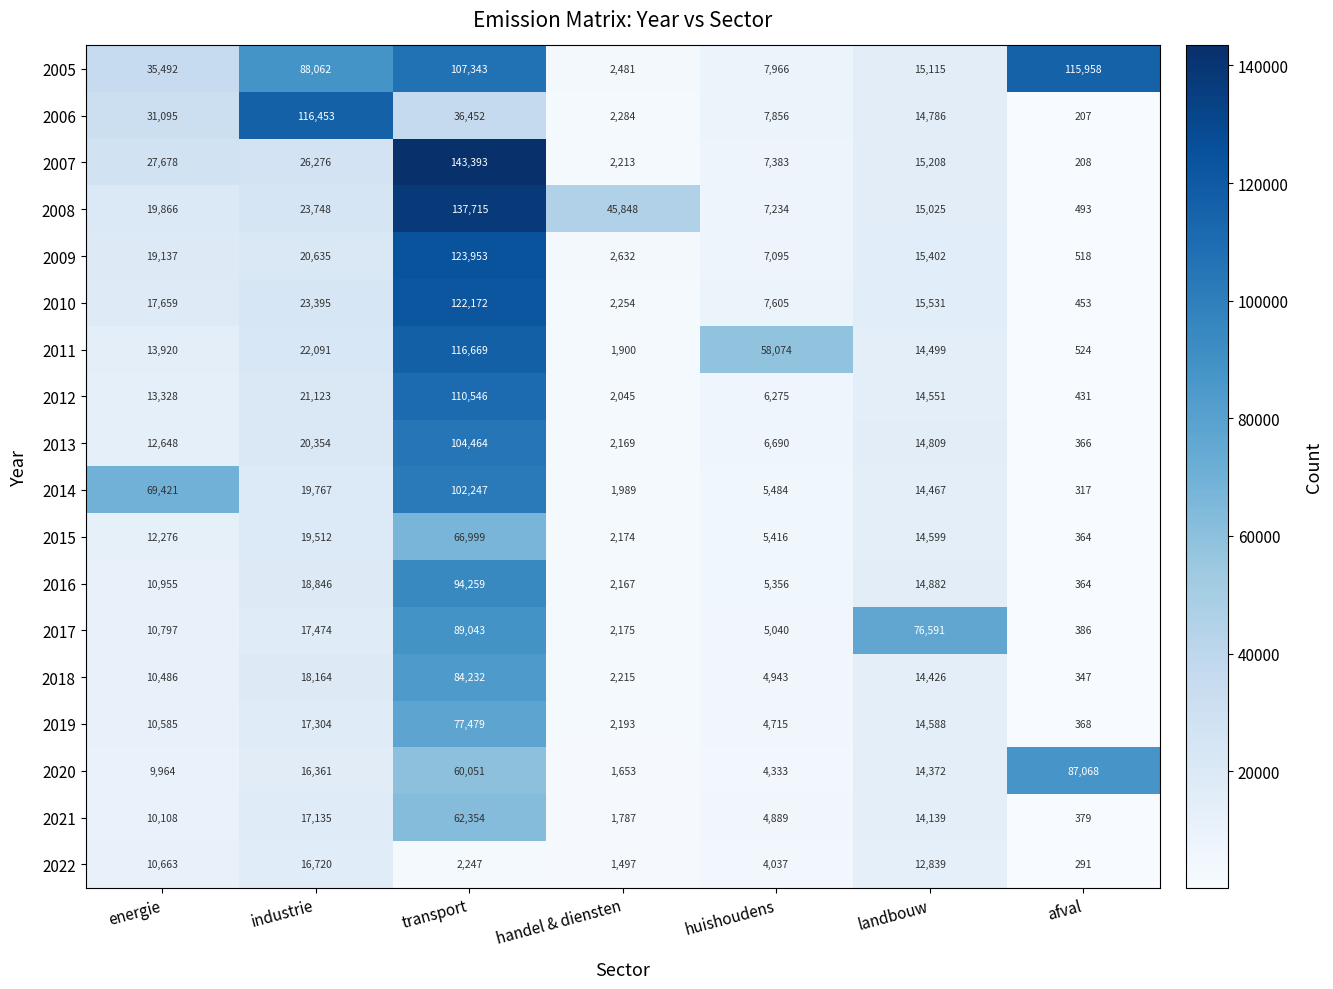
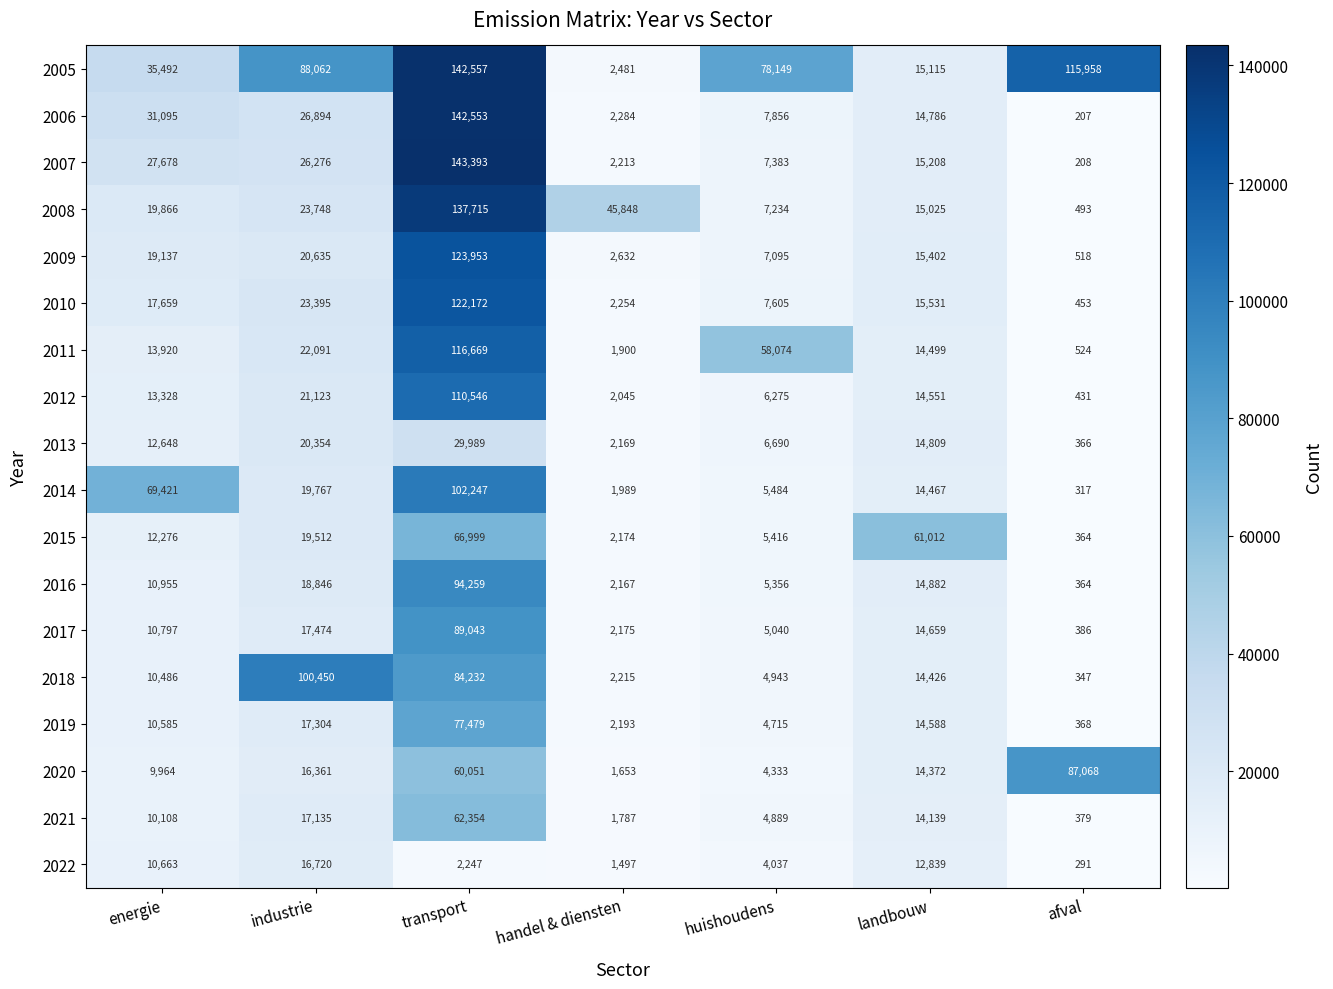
  {
    "2005": {
      "energie": "35,492",
      "industrie": "88,062",
-     "transport": "107,343",
+     "transport": "142,557",
      "handel & diensten": "2,481",
-     "huishoudens": "7,966",
+     "huishoudens": "78,149",
      "landbouw": "15,115",
      "afval": "115,958"
    },
    "2006": {
      "energie": "31,095",
-     "industrie": "116,453",
-     "transport": "36,452",
+     "industrie": "26,894",
+     "transport": "142,553",
      "handel & diensten": "2,284",
      "huishoudens": "7,856",
      "landbouw": "14,786",
      "afval": "207"
    },
    "2007": {
      "energie": "27,678",
      "industrie": "26,276",
      "transport": "143,393",
      "handel & diensten": "2,213",
      "huishoudens": "7,383",
      "landbouw": "15,208",
      "afval": "208"
    },
    "2008": {
      "energie": "19,866",
      "industrie": "23,748",
      "transport": "137,715",
      "handel & diensten": "45,848",
      "huishoudens": "7,234",
      "landbouw": "15,025",
      "afval": "493"
    },
    "2009": {
      "energie": "19,137",
      "industrie": "20,635",
      "transport": "123,953",
      "handel & diensten": "2,632",
      "huishoudens": "7,095",
      "landbouw": "15,402",
      "afval": "518"
    },
    "2010": {
      "energie": "17,659",
      "industrie": "23,395",
      "transport": "122,172",
      "handel & diensten": "2,254",
      "huishoudens": "7,605",
      "landbouw": "15,531",
      "afval": "453"
    },
    "2011": {
      "energie": "13,920",
      "industrie": "22,091",
      "transport": "116,669",
      "handel & diensten": "1,900",
      "huishoudens": "58,074",
      "landbouw": "14,499",
      "afval": "524"
    },
    "2012": {
      "energie": "13,328",
      "industrie": "21,123",
      "transport": "110,546",
      "handel & diensten": "2,045",
      "huishoudens": "6,275",
      "landbouw": "14,551",
      "afval": "431"
    },
    "2013": {
      "energie": "12,648",
      "industrie": "20,354",
-     "transport": "104,464",
+     "transport": "29,989",
      "handel & diensten": "2,169",
      "huishoudens": "6,690",
      "landbouw": "14,809",
      "afval": "366"
    },
    "2014": {
      "energie": "69,421",
      "industrie": "19,767",
      "transport": "102,247",
      "handel & diensten": "1,989",
      "huishoudens": "5,484",
      "landbouw": "14,467",
      "afval": "317"
    },
    "2015": {
      "energie": "12,276",
      "industrie": "19,512",
      "transport": "66,999",
      "handel & diensten": "2,174",
      "huishoudens": "5,416",
-     "landbouw": "14,599",
+     "landbouw": "61,012",
      "afval": "364"
    },
    "2016": {
      "energie": "10,955",
      "industrie": "18,846",
      "transport": "94,259",
      "handel & diensten": "2,167",
      "huishoudens": "5,356",
      "landbouw": "14,882",
      "afval": "364"
    },
    "2017": {
      "energie": "10,797",
      "industrie": "17,474",
      "transport": "89,043",
      "handel & diensten": "2,175",
      "huishoudens": "5,040",
-     "landbouw": "76,591",
+     "landbouw": "14,659",
      "afval": "386"
    },
    "2018": {
      "energie": "10,486",
-     "industrie": "18,164",
+     "industrie": "100,450",
      "transport": "84,232",
      "handel & diensten": "2,215",
      "huishoudens": "4,943",
      "landbouw": "14,426",
      "afval": "347"
    },
    "2019": {
      "energie": "10,585",
      "industrie": "17,304",
      "transport": "77,479",
      "handel & diensten": "2,193",
      "huishoudens": "4,715",
      "landbouw": "14,588",
      "afval": "368"
    },
    "2020": {
      "energie": "9,964",
      "industrie": "16,361",
      "transport": "60,051",
      "handel & diensten": "1,653",
      "huishoudens": "4,333",
      "landbouw": "14,372",
      "afval": "87,068"
    },
    "2021": {
      "energie": "10,108",
      "industrie": "17,135",
      "transport": "62,354",
      "handel & diensten": "1,787",
      "huishoudens": "4,889",
      "landbouw": "14,139",
      "afval": "379"
    },
    "2022": {
      "energie": "10,663",
      "industrie": "16,720",
      "transport": "2,247",
      "handel & diensten": "1,497",
      "huishoudens": "4,037",
      "landbouw": "12,839",
      "afval": "291"
    }
  }
